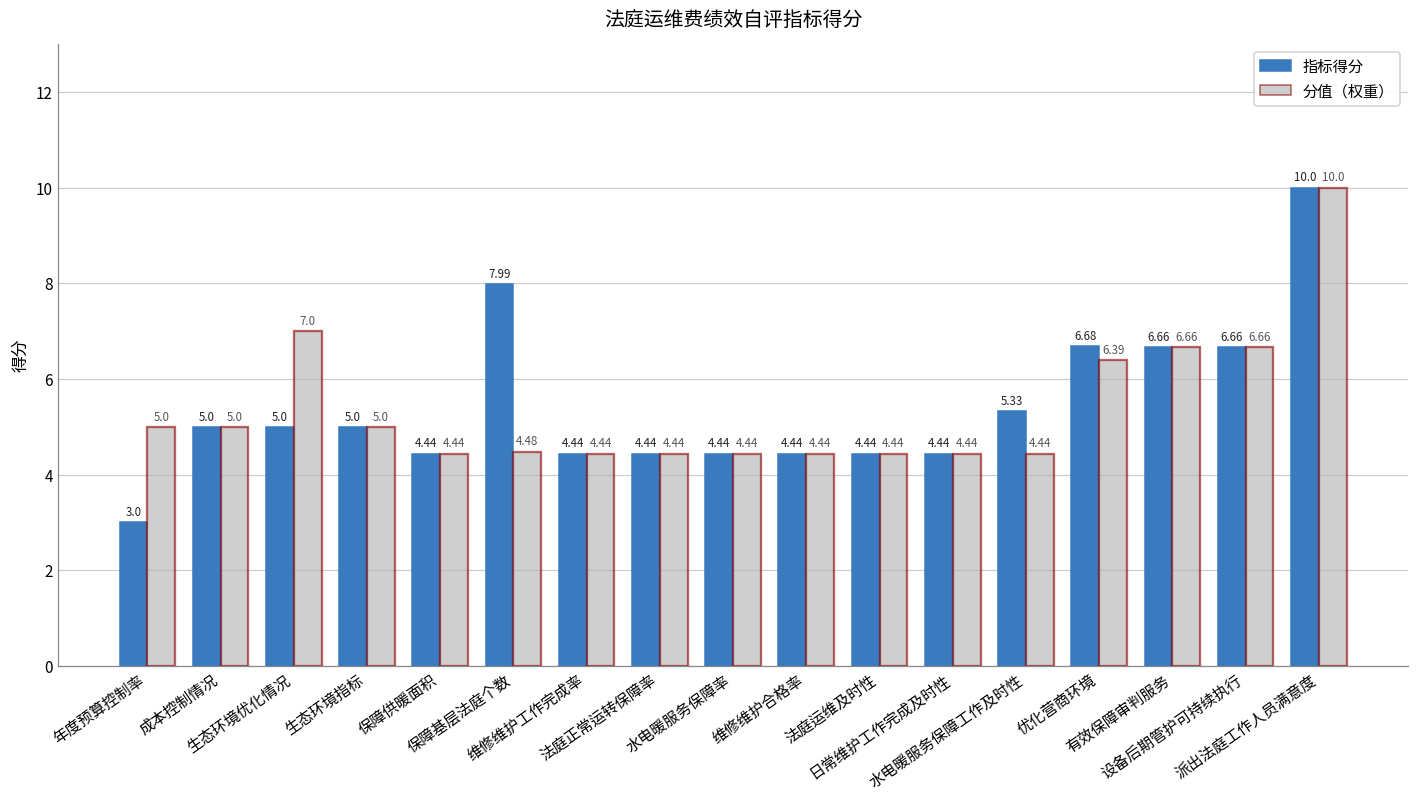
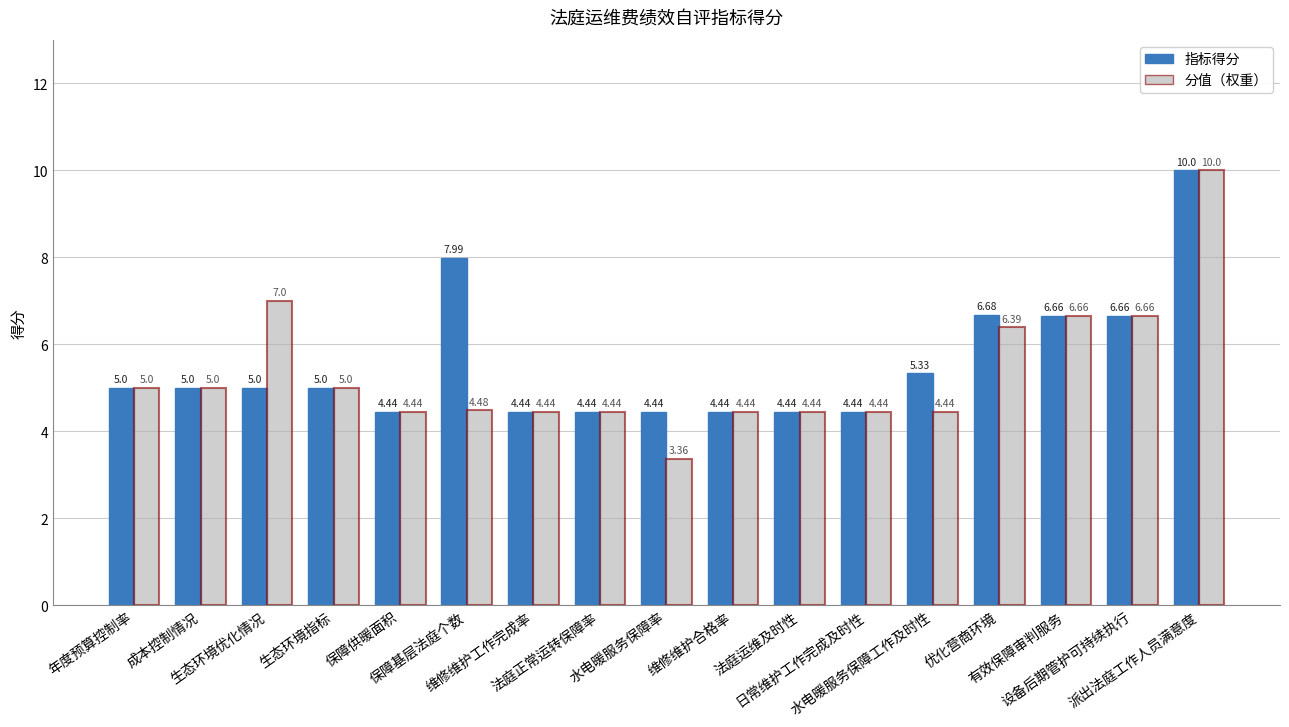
  {
    "指标得分": {
-     "年度预算控制率": 3.0,
+     "年度预算控制率": 5.0,
      "成本控制情况": 5.0,
      "生态环境优化情况": 5.0,
      "生态环境指标": 5.0,
      "保障供暖面积": 4.44,
      "保障基层法庭个数": 7.99,
      "维修维护工作完成率": 4.44,
      "法庭正常运转保障率": 4.44,
      "水电暖服务保障率": 4.44,
      "维修维护合格率": 4.44,
      "法庭运维及时性": 4.44,
      "日常维护工作完成及时性": 4.44,
      "水电暖服务保障工作及时性": 5.33,
      "优化营商环境": 6.68,
      "有效保障审判服务": 6.66,
      "设备后期管护可持续执行": 6.66,
      "派出法庭工作人员满意度": 10.0
    },
    "分值（权重）": {
      "年度预算控制率": 5.0,
      "成本控制情况": 5.0,
      "生态环境优化情况": 7.0,
      "生态环境指标": 5.0,
      "保障供暖面积": 4.44,
      "保障基层法庭个数": 4.48,
      "维修维护工作完成率": 4.44,
      "法庭正常运转保障率": 4.44,
-     "水电暖服务保障率": 4.44,
+     "水电暖服务保障率": 3.36,
      "维修维护合格率": 4.44,
      "法庭运维及时性": 4.44,
      "日常维护工作完成及时性": 4.44,
      "水电暖服务保障工作及时性": 4.44,
      "优化营商环境": 6.39,
      "有效保障审判服务": 6.66,
      "设备后期管护可持续执行": 6.66,
      "派出法庭工作人员满意度": 10.0
    }
  }
